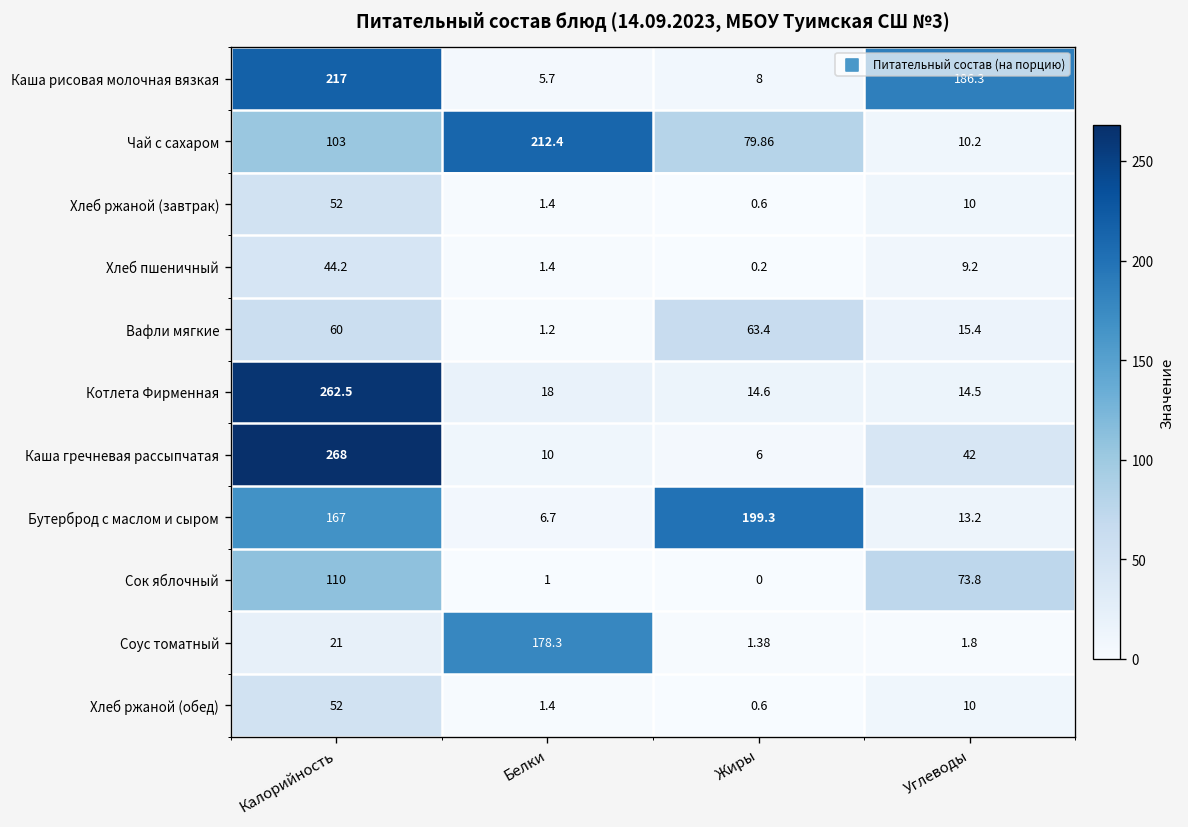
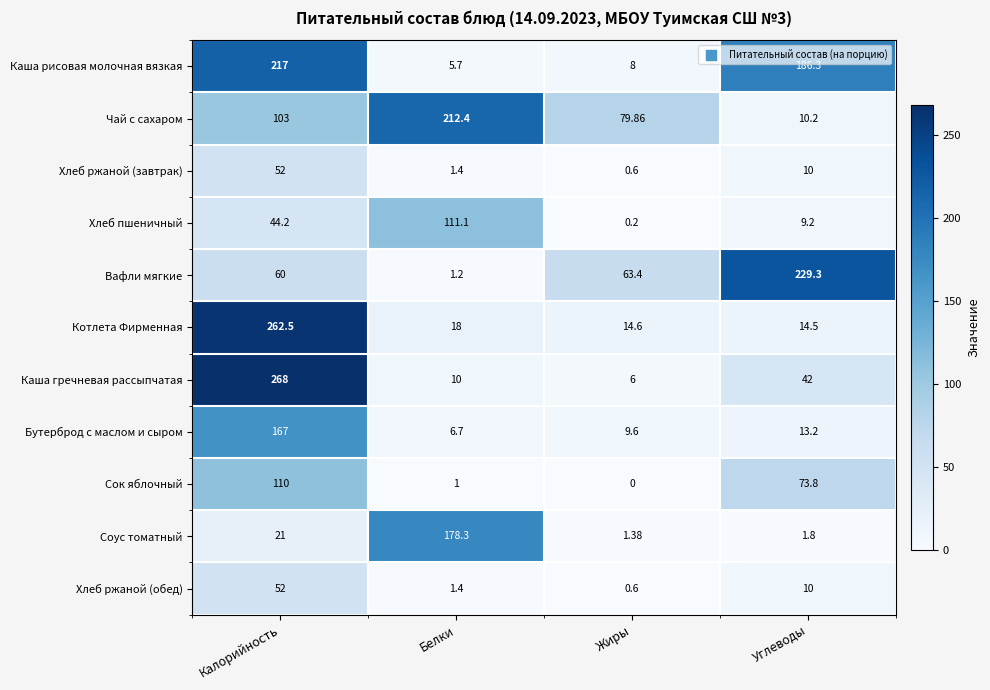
  {
    "Каша рисовая молочная вязкая": {
      "Калорийность": 217,
      "Белки": 5.7,
      "Жиры": 8
    },
    "Чай с сахаром": {
      "Калорийность": 103,
      "Белки": 212.4,
      "Жиры": 79.86,
      "Углеводы": 10.2
    },
    "Хлеб ржаной (завтрак)": {
      "Калорийность": 52,
      "Белки": 1.4,
      "Жиры": 0.6,
      "Углеводы": 10
    },
    "Хлеб пшеничный": {
      "Калорийность": 44.2,
-     "Белки": 1.4,
+     "Белки": 111.1,
      "Жиры": 0.2,
      "Углеводы": 9.2
    },
    "Вафли мягкие": {
      "Калорийность": 60,
      "Белки": 1.2,
      "Жиры": 63.4,
-     "Углеводы": 15.4
+     "Углеводы": 229.3
    },
    "Котлета Фирменная": {
      "Калорийность": 262.5,
      "Белки": 18,
      "Жиры": 14.6,
      "Углеводы": 14.5
    },
    "Каша гречневая рассыпчатая": {
      "Калорийность": 268,
      "Белки": 10,
      "Жиры": 6,
      "Углеводы": 42
    },
    "Бутерброд с маслом и сыром": {
      "Калорийность": 167,
      "Белки": 6.7,
-     "Жиры": 199.3,
+     "Жиры": 9.6,
      "Углеводы": 13.2
    },
    "Сок яблочный": {
      "Калорийность": 110,
      "Белки": 1,
      "Жиры": 0,
      "Углеводы": 73.8
    },
    "Соус томатный": {
      "Калорийность": 21,
      "Белки": 178.3,
      "Жиры": 1.38,
      "Углеводы": 1.8
    },
    "Хлеб ржаной (обед)": {
      "Калорийность": 52,
      "Белки": 1.4,
      "Жиры": 0.6,
      "Углеводы": 10
    }
  }
